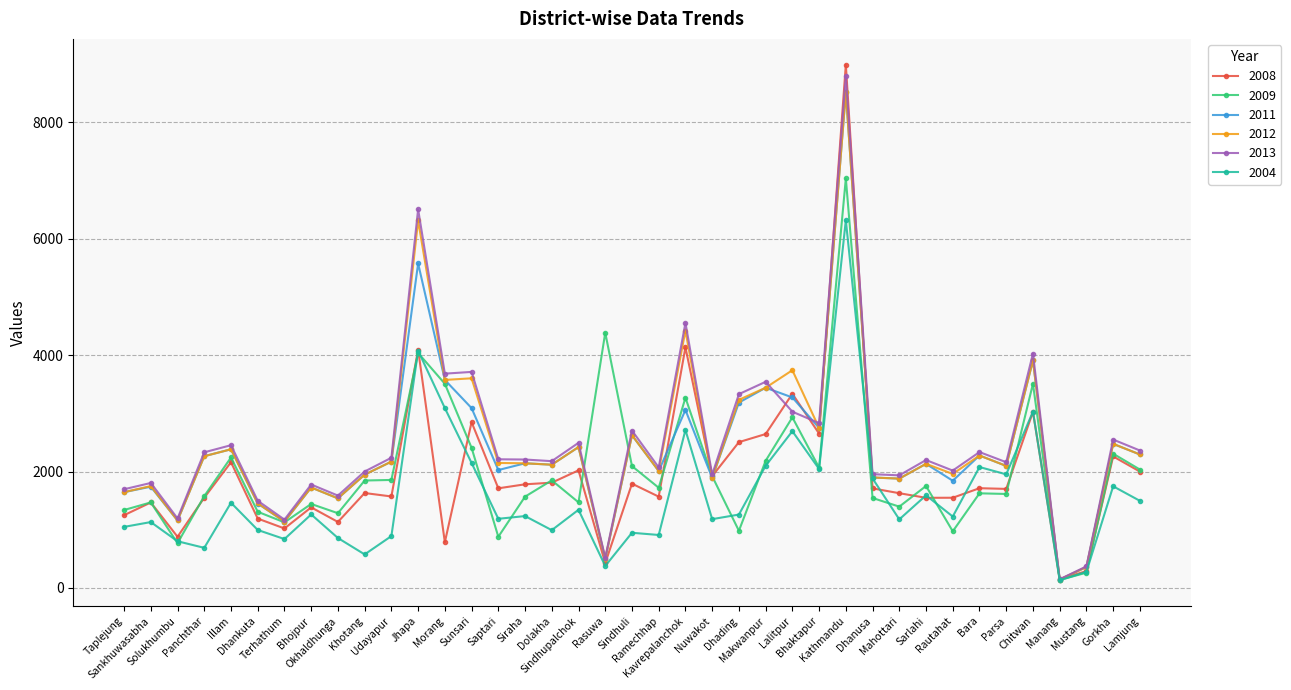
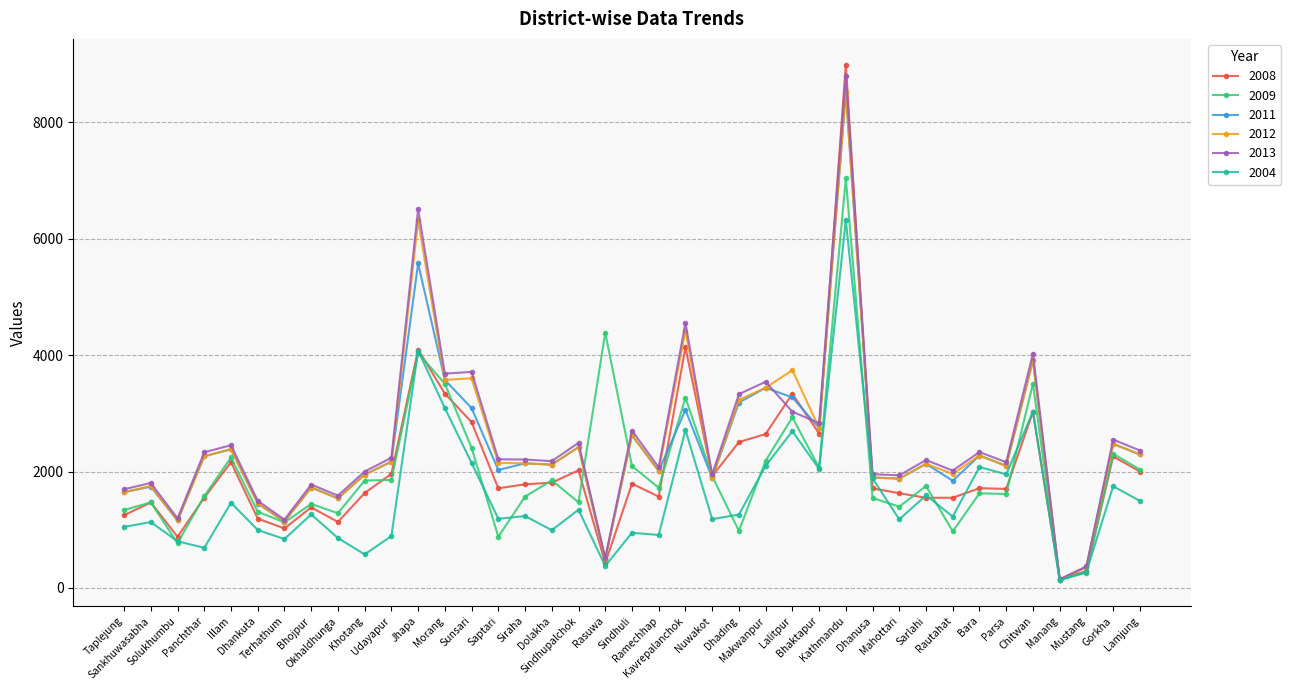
  {
    "2008": {
      "Taplejung": 1300,
      "Solukhumbu": 900,
      "Illam": 2200,
      "Dhankuta": 1200,
      "Terhathum": 1000,
      "Bhojpur": 1400,
      "Okhaldhunga": 1100,
      "Khotang": 1600,
-     "Udayapur": 1600,
-     "Morang": 800,
+     "Udayapur": 2000,
+     "Morang": 3300,
      "Sunsari": 2800,
      "Saptari": 1700,
      "Siraha": 1800,
      "Sindhupalchok": 2000,
      "Rasuwa": 400,
      "Sindhuli": 1800,
      "Ramechhap": 1600,
      "Kavrepalanchok": 4100,
      "Dhading": 2500,
      "Makwanpur": 2600,
      "Lalitpur": 3300,
      "Bhaktapur": 2700,
      "Kathmandu": 9000,
      "Dhanusa": 1700,
      "Mahottari": 1600,
      "Rautahat": 1600,
      "Bara": 1700,
      "Parsa": 1700,
      "Gorkha": 2300
    },
    "2011": {
      "Jhapa": 5600,
      "Sunsari": 3100,
      "Saptari": 2000,
      "Kavrepalanchok": 3100,
      "Dhading": 3200,
      "Lalitpur": 3300,
      "Rautahat": 1800
    },
    "2012": {
      "Jhapa": 6300,
      "Sunsari": 3600,
      "Saptari": 2100,
      "Kavrepalanchok": 4400,
      "Dhading": 3200,
      "Lalitpur": 3700,
      "Rautahat": 2000
    },
    "2013": {
      "Taplejung": 1700,
      "Sankhuwasabha": 1800,
      "Panchthar": 2300,
      "Illam": 2500,
      "Bhojpur": 1800,
      "Okhaldhunga": 1600,
      "Khotang": 2000,
      "Udayapur": 2200,
      "Jhapa": 6500,
      "Morang": 3700,
      "Sunsari": 3700,
      "Saptari": 2200,
      "Siraha": 2200,
      "Dolakha": 2200,
      "Sindhupalchok": 2500,
      "Sindhuli": 2700,
      "Ramechhap": 2100,
      "Kavrepalanchok": 4600,
      "Dhading": 3300,
      "Makwanpur": 3500,
      "Lalitpur": 3000,
      "Bhaktapur": 2800,
      "Kathmandu": 8800,
      "Dhanusa": 2000,
      "Mahottari": 1900,
      "Sarlahi": 2200,
      "Rautahat": 2000,
      "Bara": 2300,
      "Parsa": 2200,
      "Chitwan": 4000,
      "Gorkha": 2600,
      "Lamjung": 2400
    }
  }
